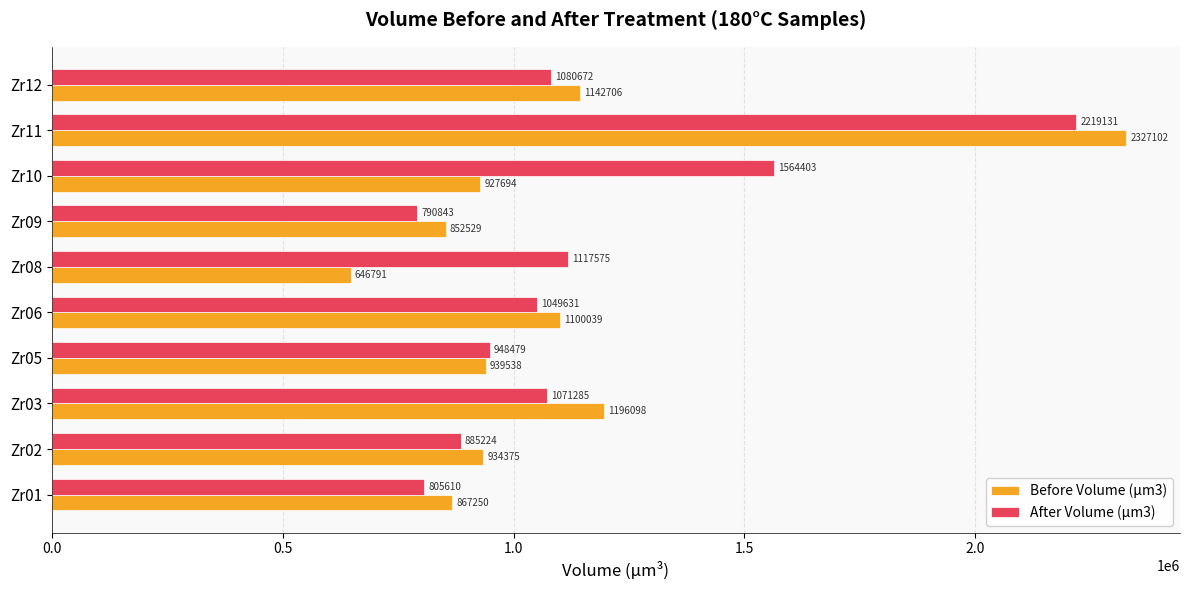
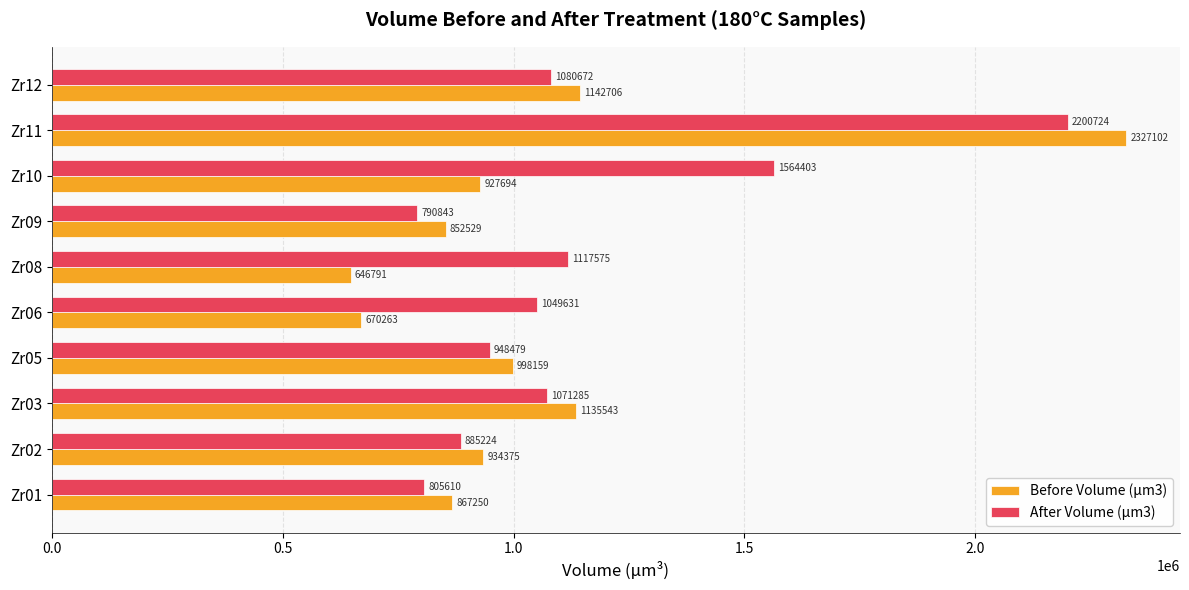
  {
    "Before Volume (µm3)": {
      "Zr12": 1142706,
      "Zr11": 2327102,
      "Zr10": 927694,
      "Zr09": 852529,
      "Zr08": 646791,
-     "Zr06": 1100039,
-     "Zr05": 939538,
-     "Zr03": 1196098,
+     "Zr06": 670263,
+     "Zr05": 998159,
+     "Zr03": 1135543,
      "Zr02": 934375,
      "Zr01": 867250
    },
    "After Volume (µm3)": {
      "Zr12": 1080672,
-     "Zr11": 2219131,
+     "Zr11": 2200724,
      "Zr10": 1564403,
      "Zr09": 790843,
      "Zr08": 1117575,
      "Zr06": 1049631,
      "Zr05": 948479,
      "Zr03": 1071285,
      "Zr02": 885224,
      "Zr01": 805610
    }
  }
